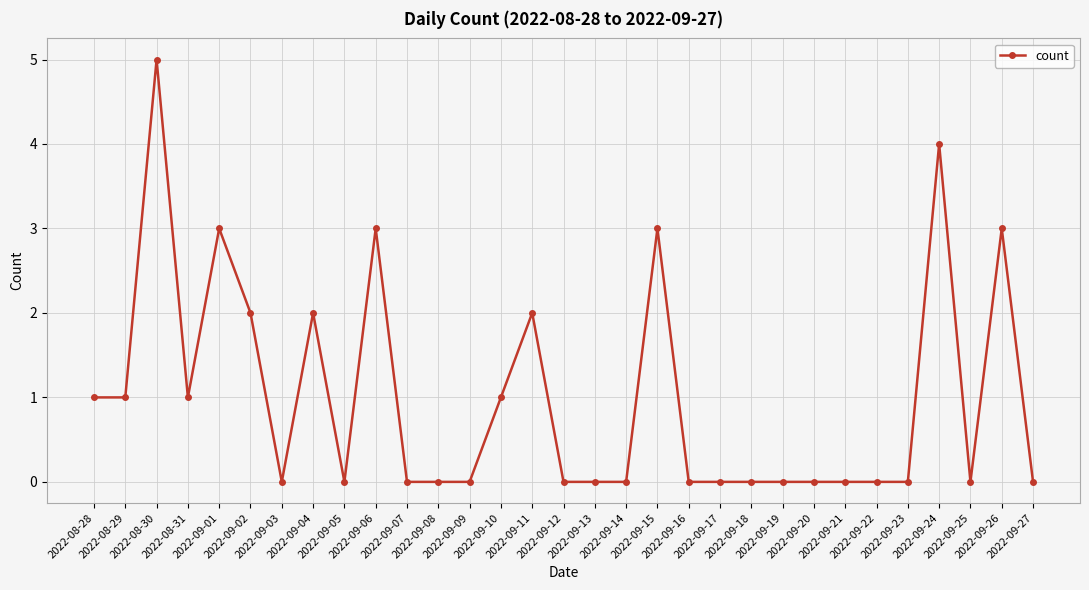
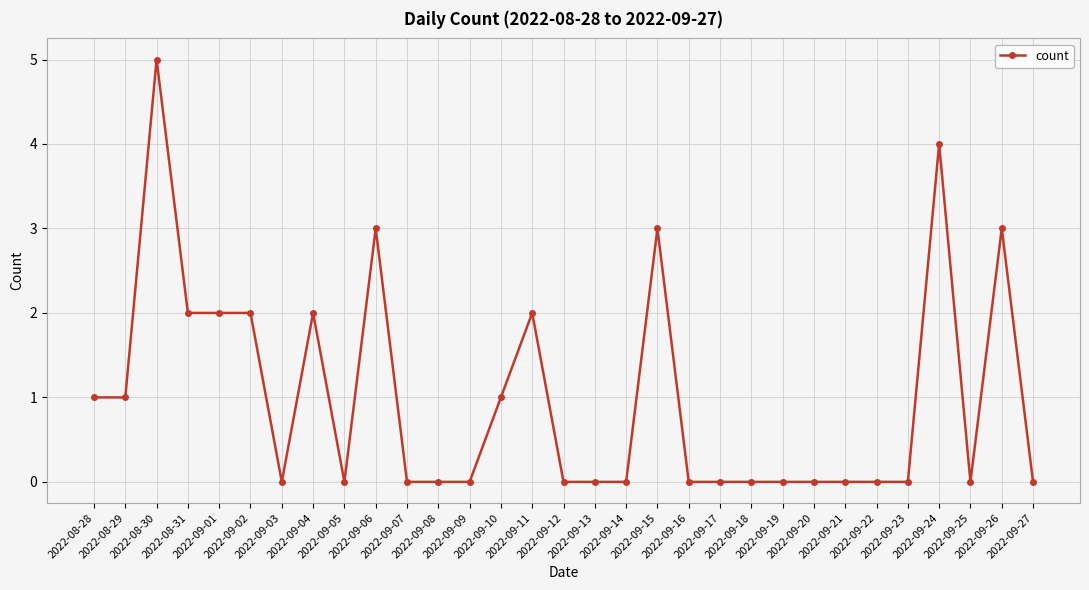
  {
    "2022-08-28": 1,
    "2022-08-29": 1,
    "2022-08-30": 5,
-   "2022-08-31": 1,
-   "2022-09-01": 3,
+   "2022-08-31": 2,
+   "2022-09-01": 2,
    "2022-09-02": 2,
    "2022-09-03": 0,
    "2022-09-04": 2,
    "2022-09-05": 0,
    "2022-09-06": 3,
    "2022-09-07": 0,
    "2022-09-08": 0,
    "2022-09-09": 0,
    "2022-09-10": 1,
    "2022-09-11": 2,
    "2022-09-12": 0,
    "2022-09-13": 0,
    "2022-09-14": 0,
    "2022-09-15": 3,
    "2022-09-16": 0,
    "2022-09-17": 0,
    "2022-09-18": 0,
    "2022-09-19": 0,
    "2022-09-20": 0,
    "2022-09-21": 0,
    "2022-09-22": 0,
    "2022-09-23": 0,
    "2022-09-24": 4,
    "2022-09-25": 0,
    "2022-09-26": 3,
    "2022-09-27": 0
  }
